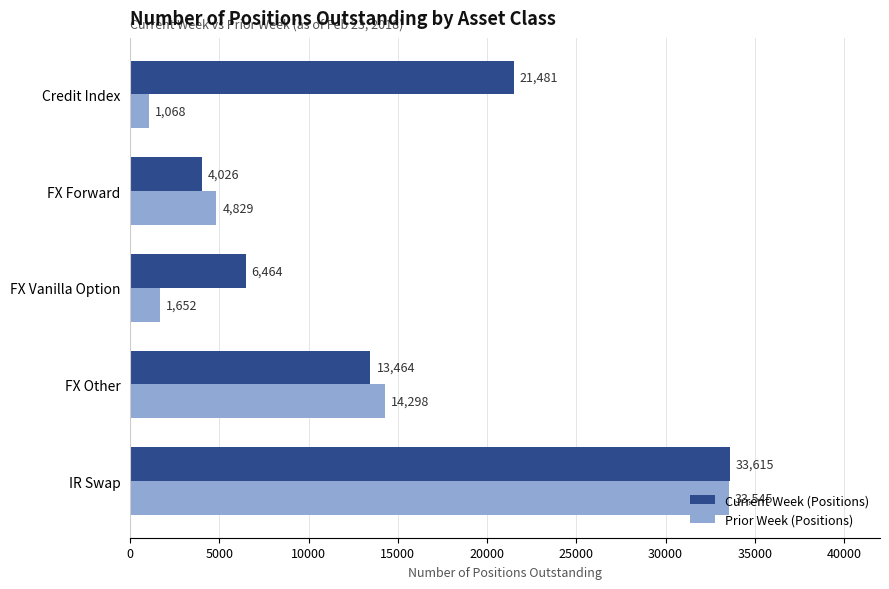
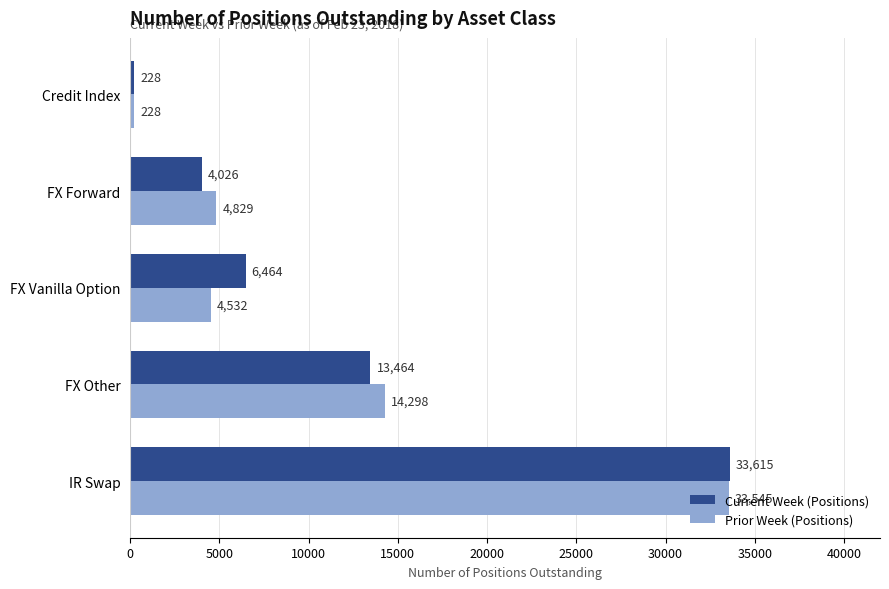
  {
    "Current Week (Positions)": {
-     "Credit Index": "21,481",
+     "Credit Index": "228",
      "FX Forward": "4,026",
      "FX Vanilla Option": "6,464",
      "FX Other": "13,464",
      "IR Swap": "33,615"
    },
    "Prior Week (Positions)": {
-     "Credit Index": "1,068",
+     "Credit Index": "228",
      "FX Forward": "4,829",
-     "FX Vanilla Option": "1,652",
+     "FX Vanilla Option": "4,532",
      "FX Other": "14,298",
      "IR Swap": "33,545"
    }
  }
